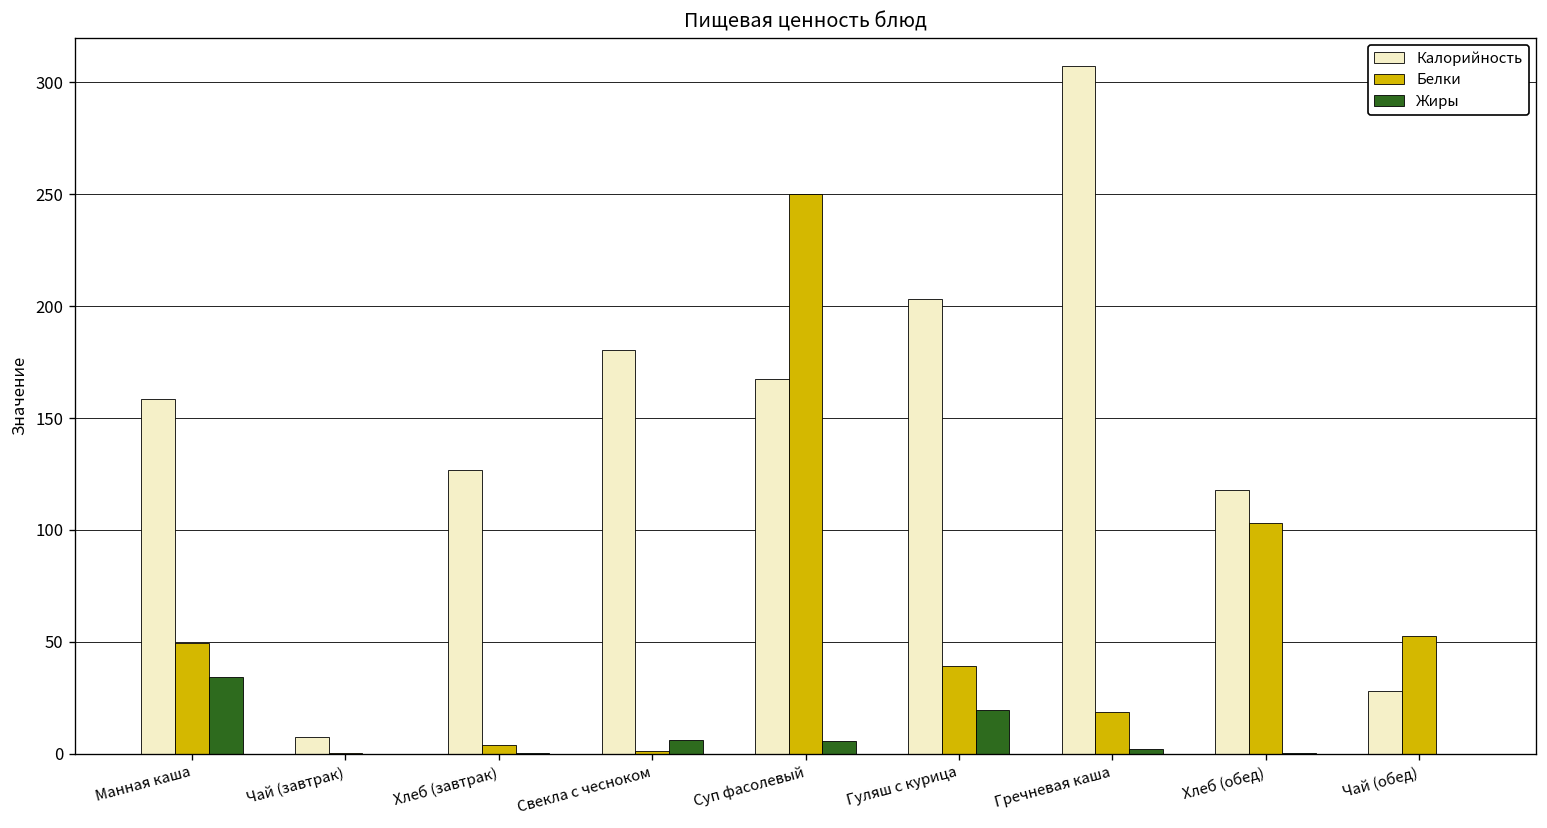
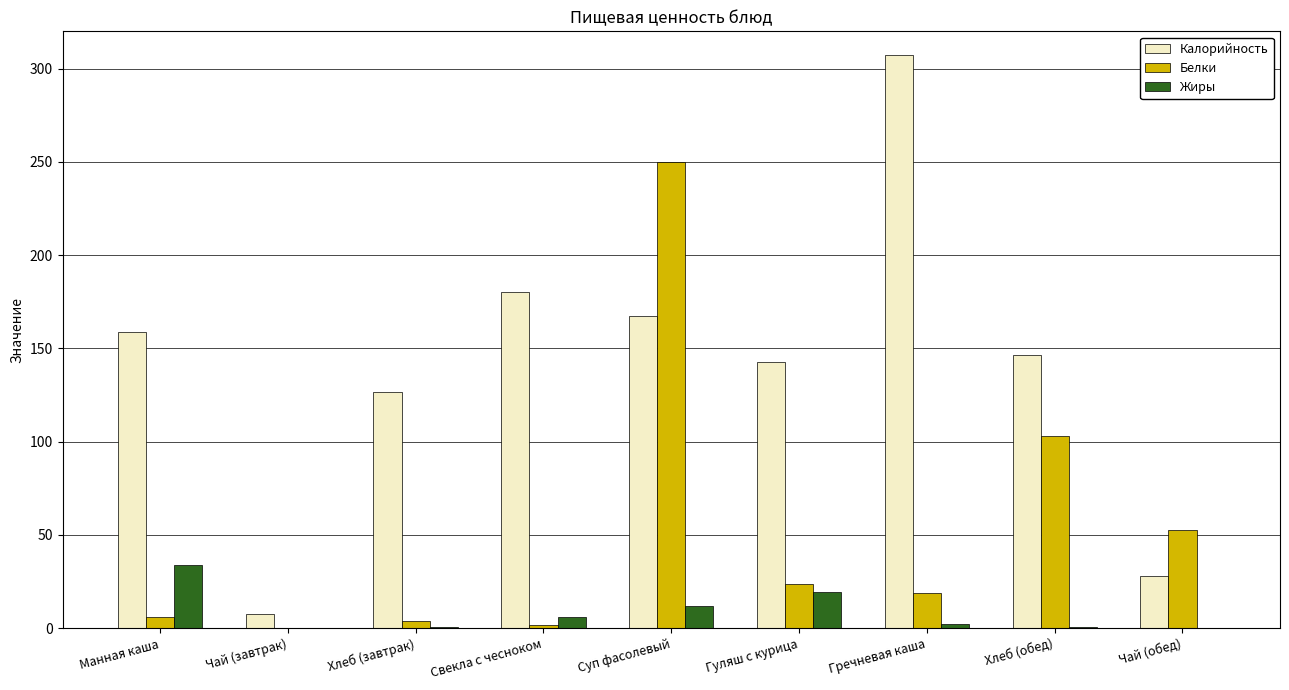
  {
    "Калорийность": {
      "Манная каша": 159,
      "Чай (завтрак)": 8,
      "Хлеб (завтрак)": 127,
      "Свекла с чесноком": 181,
      "Суп фасолевый": 167,
-     "Гуляш с курица": 203,
+     "Гуляш с курица": 143,
      "Гречневая каша": 307,
-     "Хлеб (обед)": 118,
+     "Хлеб (обед)": 146,
      "Чай (обед)": 28
    },
    "Белки": {
-     "Манная каша": 49,
+     "Манная каша": 6,
      "Хлеб (завтрак)": 4,
      "Свекла с чесноком": 1,
      "Суп фасолевый": 250,
-     "Гуляш с курица": 39,
+     "Гуляш с курица": 24,
      "Гречневая каша": 19,
      "Хлеб (обед)": 103,
      "Чай (обед)": 53
    },
    "Жиры": {
      "Манная каша": 34,
      "Чай (завтрак)": 0,
      "Свекла с чесноком": 6,
-     "Суп фасолевый": 5,
+     "Суп фасолевый": 12,
      "Гуляш с курица": 20,
      "Гречневая каша": 2,
      "Чай (обед)": 0
    }
  }
